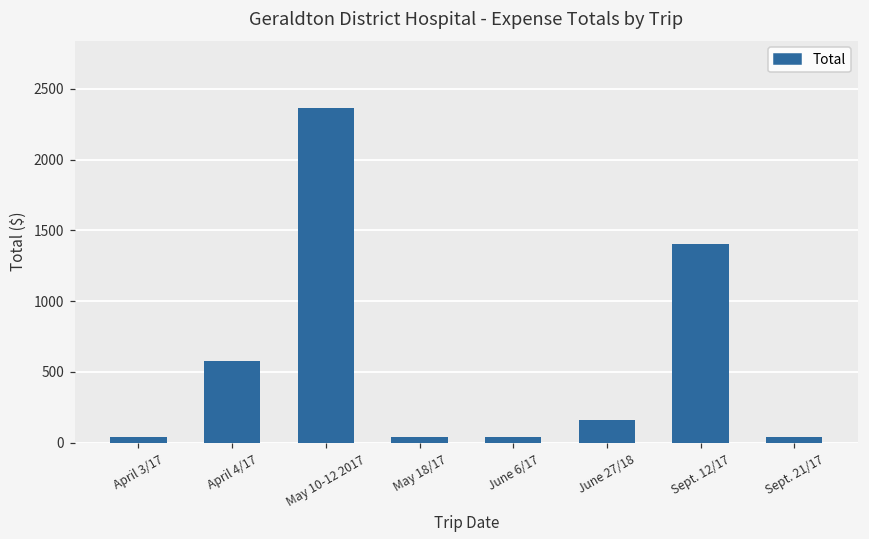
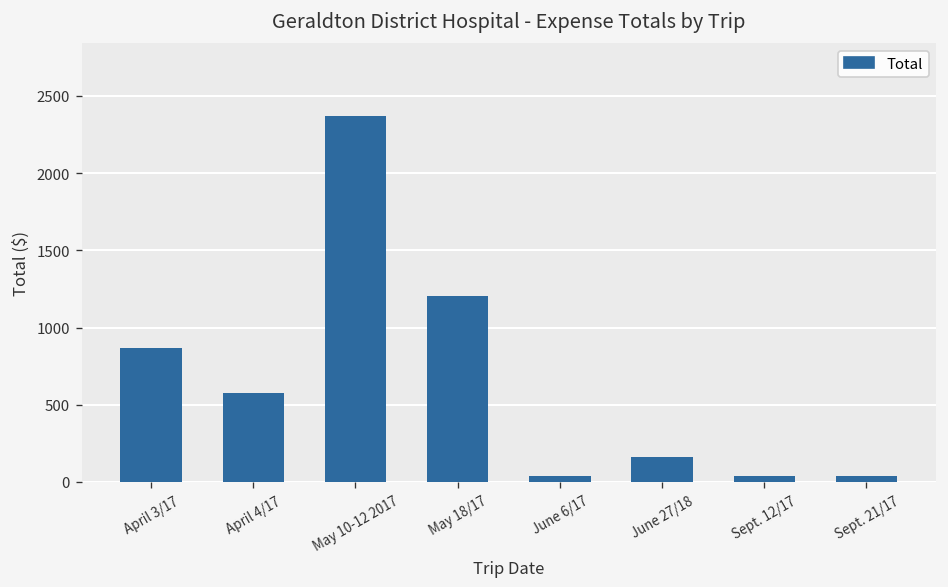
  {
-   "April 3/17": 40,
+   "April 3/17": 870,
    "April 4/17": 580,
    "May 10-12 2017": 2370,
-   "May 18/17": 40,
+   "May 18/17": 1210,
    "June 6/17": 40,
    "June 27/18": 160,
-   "Sept. 12/17": 1400,
+   "Sept. 12/17": 40,
    "Sept. 21/17": 40
  }
